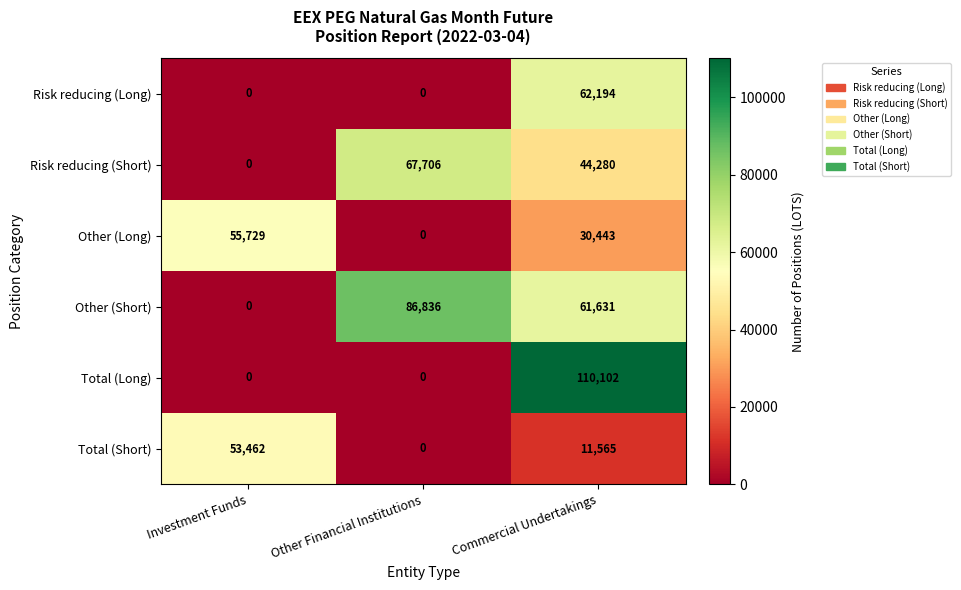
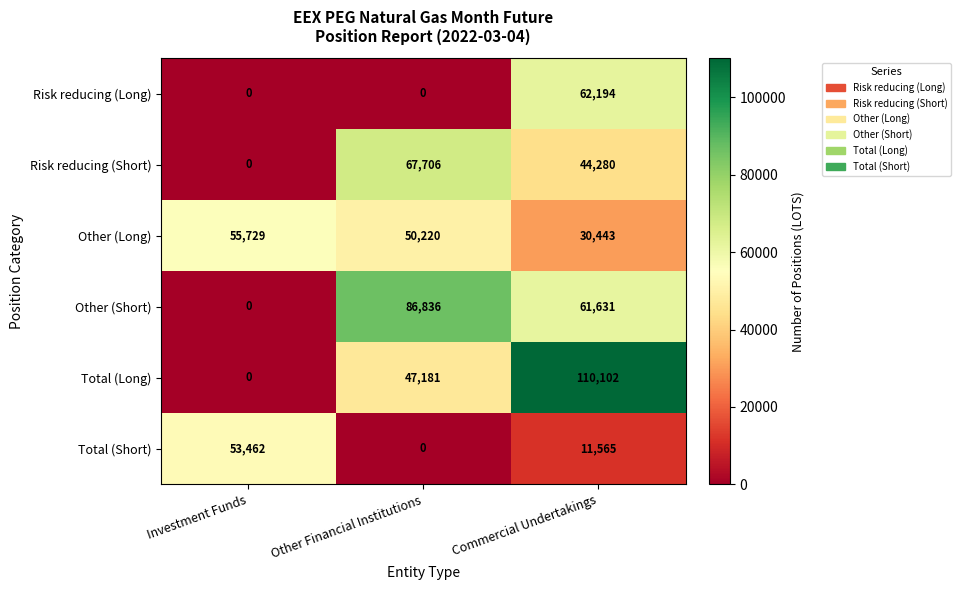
  {
    "Risk reducing (Long)": {
      "Investment Funds": "0",
      "Other Financial Institutions": "0",
      "Commercial Undertakings": "62,194"
    },
    "Risk reducing (Short)": {
      "Investment Funds": "0",
      "Other Financial Institutions": "67,706",
      "Commercial Undertakings": "44,280"
    },
    "Other (Long)": {
      "Investment Funds": "55,729",
-     "Other Financial Institutions": "0",
+     "Other Financial Institutions": "50,220",
      "Commercial Undertakings": "30,443"
    },
    "Other (Short)": {
      "Investment Funds": "0",
      "Other Financial Institutions": "86,836",
      "Commercial Undertakings": "61,631"
    },
    "Total (Long)": {
      "Investment Funds": "0",
-     "Other Financial Institutions": "0",
+     "Other Financial Institutions": "47,181",
      "Commercial Undertakings": "110,102"
    },
    "Total (Short)": {
      "Investment Funds": "53,462",
      "Other Financial Institutions": "0",
      "Commercial Undertakings": "11,565"
    }
  }
